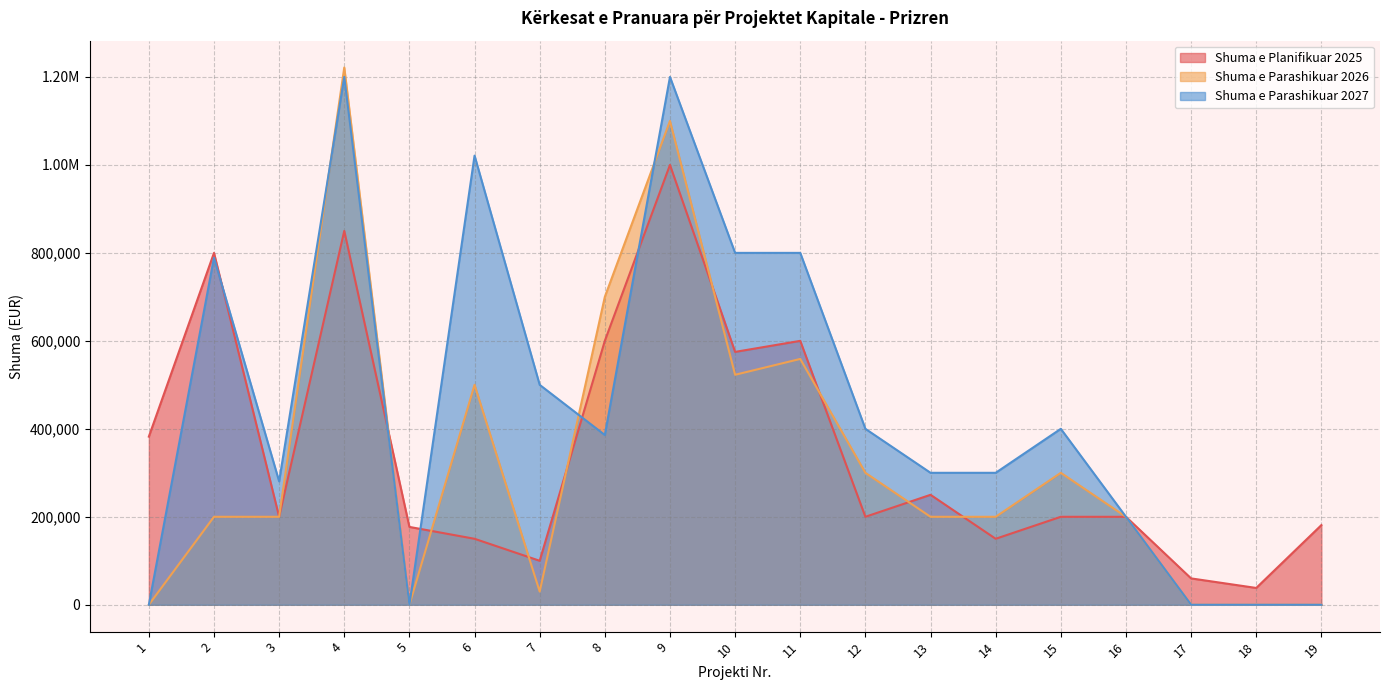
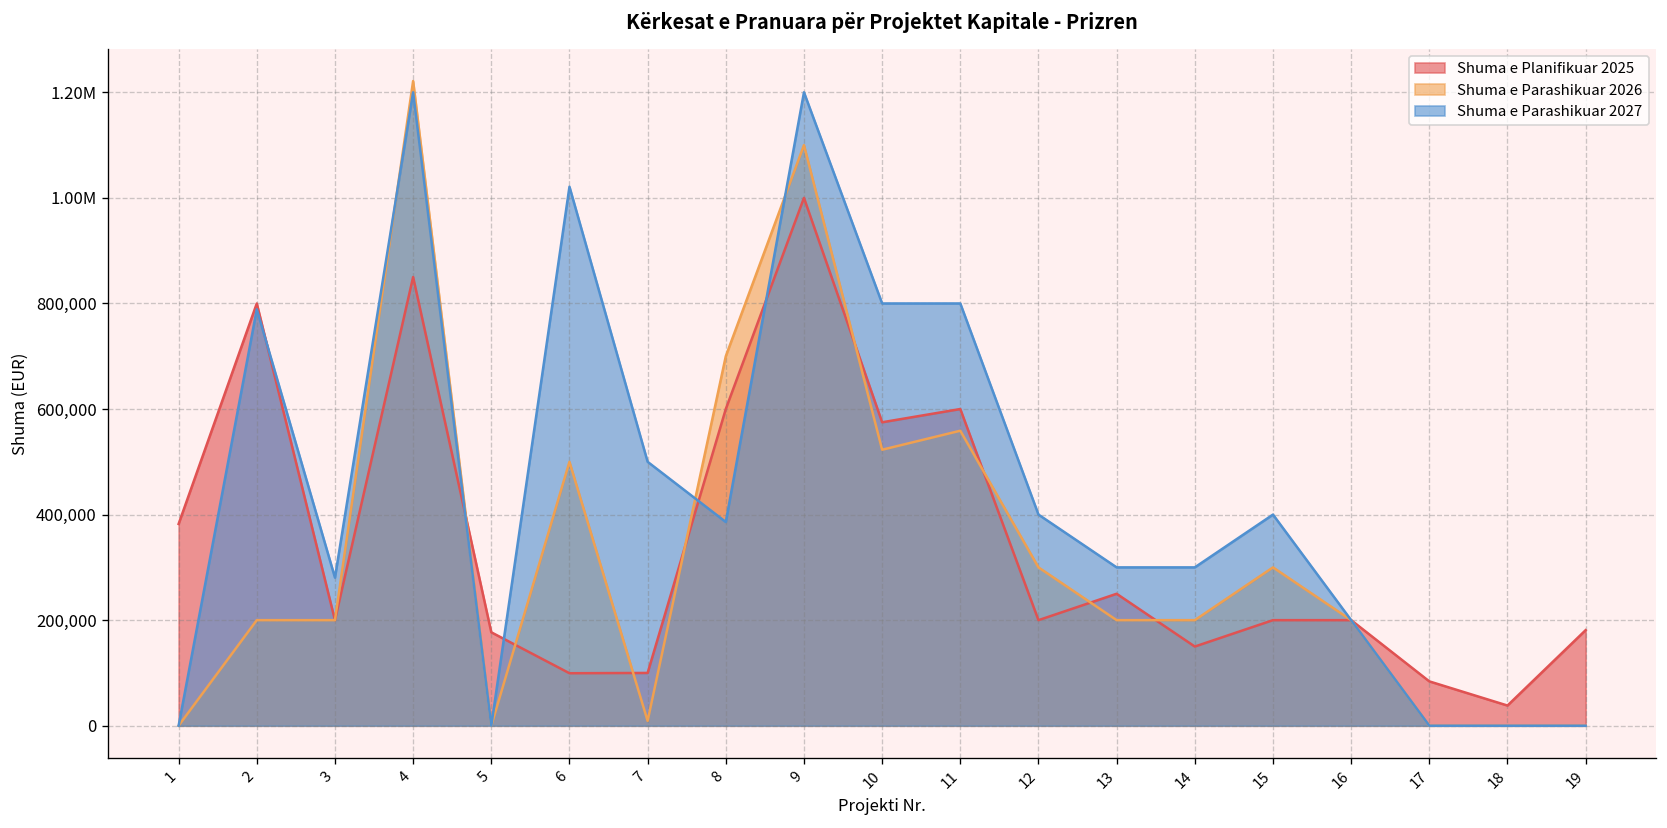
  {
    "Shuma e Planifikuar 2025": {
      "1": "380,000",
      "2": "800,000",
      "4": "850,000",
      "5": "180,000",
-     "6": "150,000",
+     "6": "100,000",
      "7": "100,000",
      "8": "600,000",
      "9": "1,000,000",
      "10": "570,000",
      "11": "600,000",
      "12": "200,000",
      "13": "250,000",
      "14": "150,000",
      "15": "200,000",
-     "17": "60,000",
+     "17": "80,000",
      "18": "40,000",
      "19": "180,000"
    },
    "Shuma e Parashikuar 2026": {
      "2": "200,000",
      "4": "1,220,000",
      "6": "500,000",
-     "7": "30,000",
+     "7": "10,000",
      "8": "700,000",
      "9": "1,100,000",
      "10": "520,000",
      "11": "560,000",
      "12": "300,000",
      "13": "200,000",
      "14": "200,000",
      "15": "300,000"
    },
    "Shuma e Parashikuar 2027": {
      "2": "790,000",
      "3": "280,000",
      "4": "1,200,000",
      "6": "1,020,000",
      "7": "500,000",
      "8": "390,000",
      "9": "1,200,000",
      "10": "800,000",
      "11": "800,000",
      "12": "400,000",
      "13": "300,000",
      "14": "300,000",
      "15": "400,000"
    }
  }
